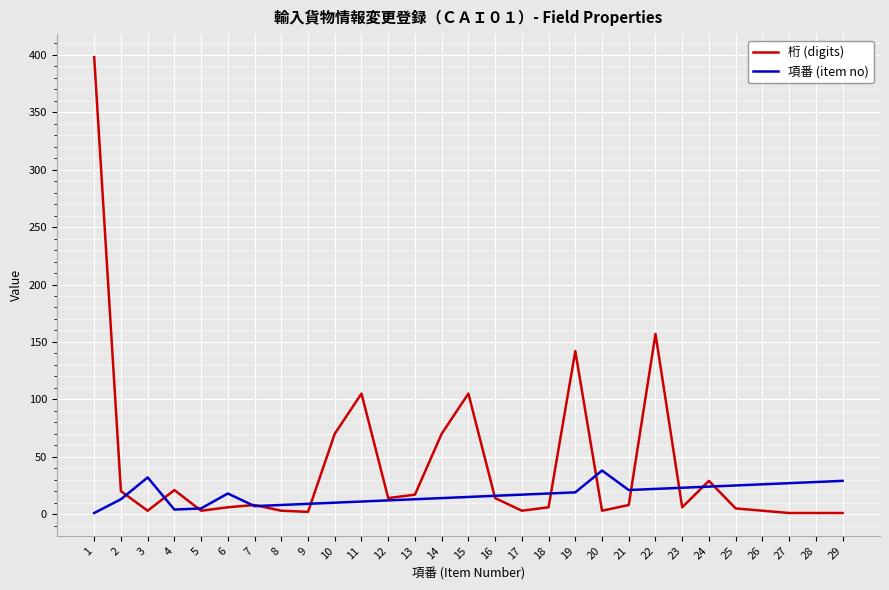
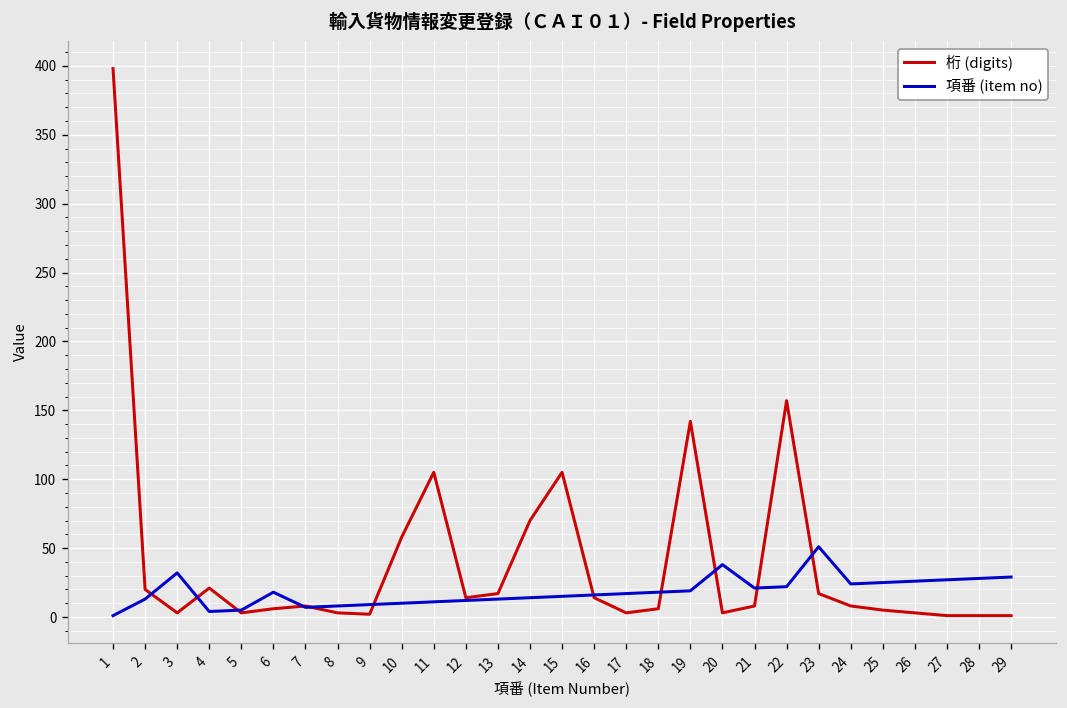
  {
    "桁 (digits)": {
      "1": 398,
      "2": 20,
      "3": 3,
      "4": 21,
      "6": 6,
      "8": 3,
      "9": 2,
-     "10": 70,
+     "10": 58,
      "11": 105,
      "13": 17,
      "14": 70,
      "15": 105,
      "17": 3,
      "18": 6,
      "19": 142,
      "20": 3,
      "21": 8,
      "22": 157,
-     "23": 6,
-     "24": 29,
+     "23": 17,
+     "24": 8,
      "25": 5,
      "26": 3,
      "27": 1,
      "28": 1,
      "29": 1
    },
    "項番 (item no)": {
      "1": 1,
      "2": 13,
      "3": 32,
      "4": 4,
      "6": 18,
      "8": 8,
      "9": 9,
      "10": 10,
      "11": 11,
      "13": 13,
      "14": 14,
      "15": 15,
      "17": 17,
      "18": 18,
      "19": 19,
      "20": 38,
      "21": 21,
      "22": 22,
-     "23": 23,
+     "23": 51,
      "24": 24,
      "25": 25,
      "26": 26,
      "27": 27,
      "28": 28,
      "29": 29
    }
  }
